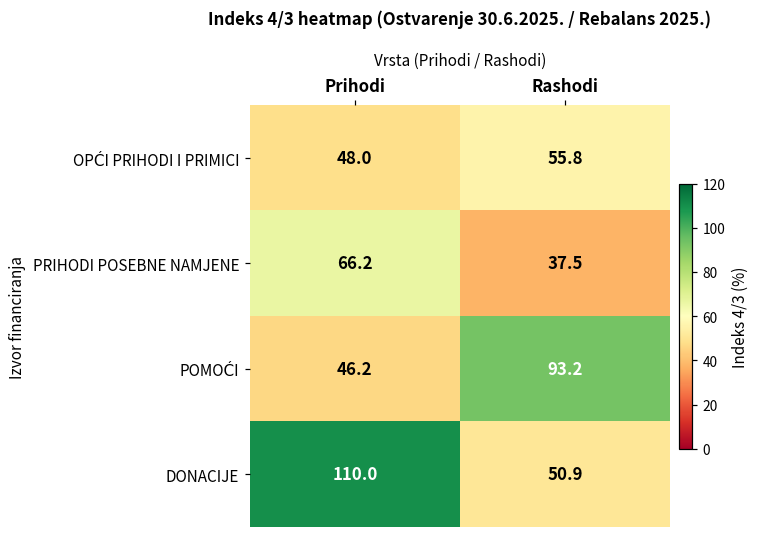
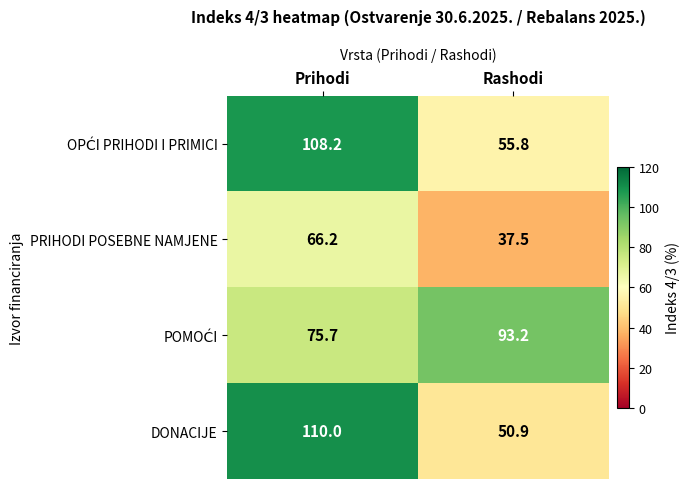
  {
    "OPĆI PRIHODI I PRIMICI": {
-     "Prihodi": 48.0,
+     "Prihodi": 108.2,
      "Rashodi": 55.8
    },
    "PRIHODI POSEBNE NAMJENE": {
      "Prihodi": 66.2,
      "Rashodi": 37.5
    },
    "POMOĆI": {
-     "Prihodi": 46.2,
+     "Prihodi": 75.7,
      "Rashodi": 93.2
    },
    "DONACIJE": {
      "Prihodi": 110.0,
      "Rashodi": 50.9
    }
  }
